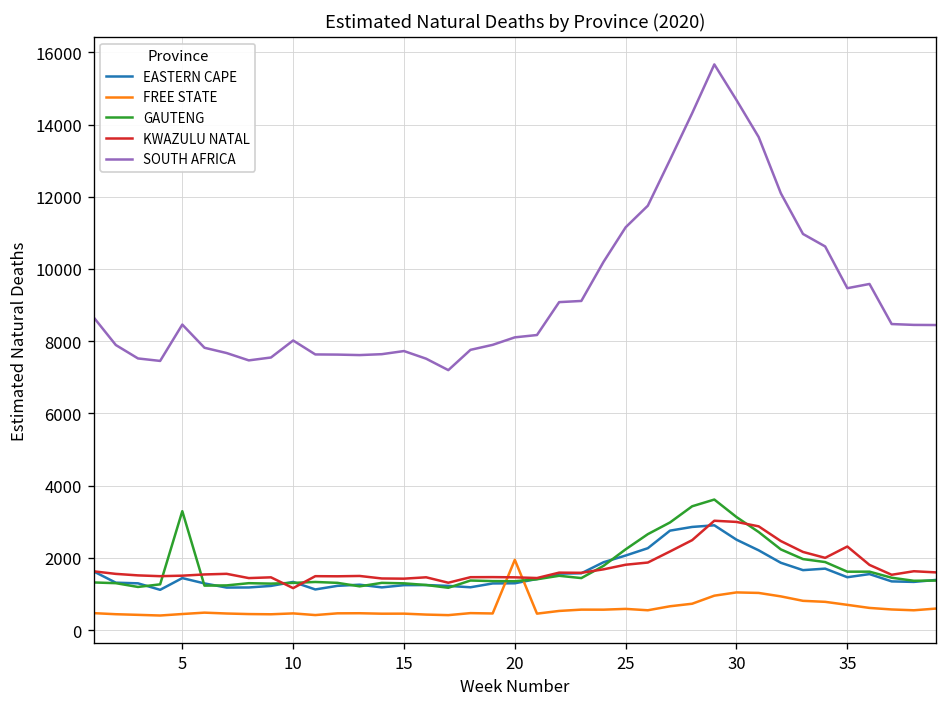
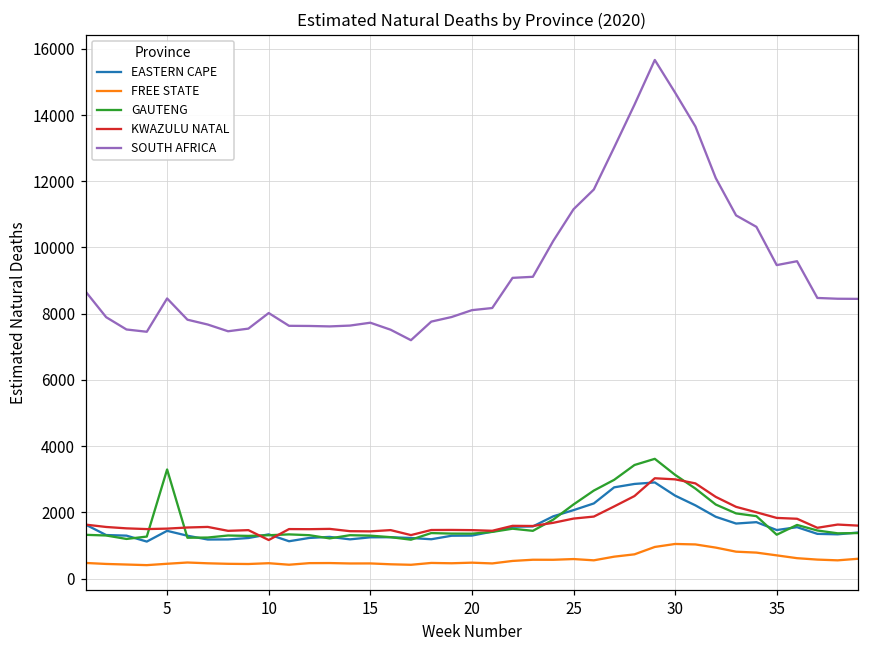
  {
    "EASTERN CAPE": {
      "25": 2100,
      "30": 2500,
      "35": 1500
    },
    "FREE STATE": {
      "5": 400,
      "10": 500,
      "15": 500,
-     "20": 1900,
+     "20": 500,
      "25": 600,
      "30": 1000,
      "35": 700
    },
    "GAUTENG": {
      "5": 3300,
      "25": 2200,
      "30": 3100,
-     "35": 1600
+     "35": 1300
    },
    "KWAZULU NATAL": {
      "10": 1200,
      "15": 1400,
      "20": 1500,
      "25": 1800,
      "30": 3000,
-     "35": 2300
+     "35": 1800
    },
    "SOUTH AFRICA": {
      "5": 8500,
      "10": 8000,
      "15": 7700,
      "20": 8100,
      "25": 11200,
      "30": 14700,
      "35": 9500
    }
  }
